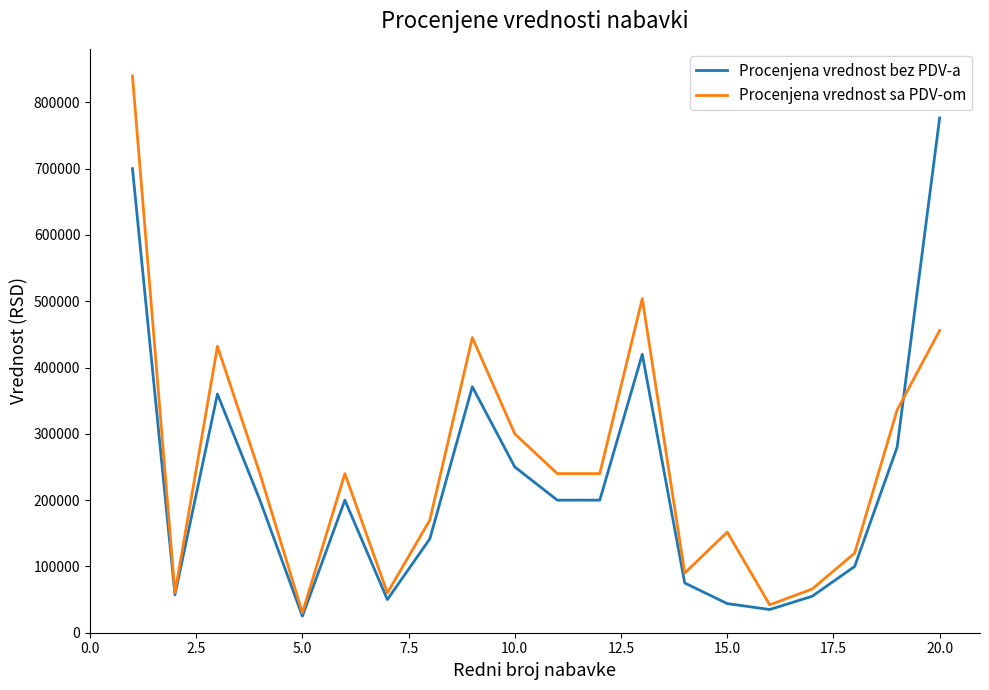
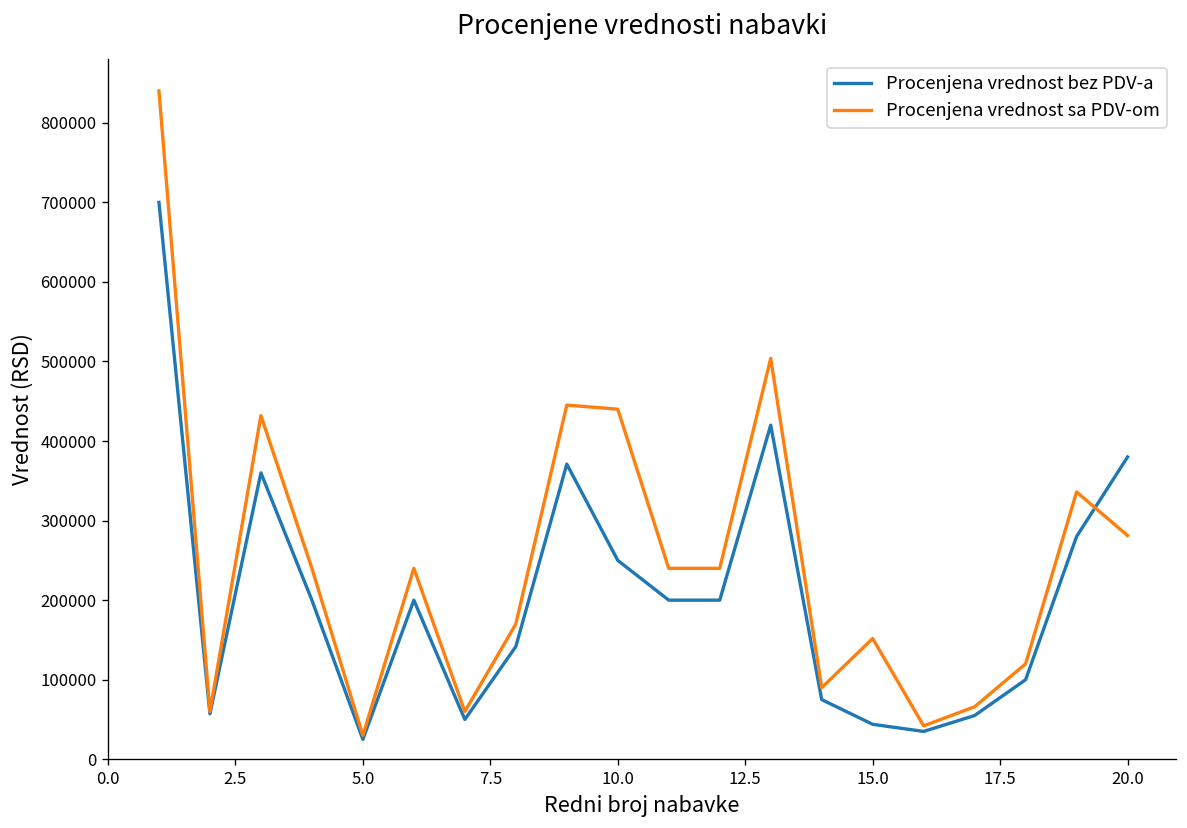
  {
    "Procenjena vrednost bez PDV-a": {
      "5.0": 30000,
      "10.0": 250000,
      "15.0": 40000,
-     "20.0": 780000
+     "20.0": 380000
    },
    "Procenjena vrednost sa PDV-om": {
      "5.0": 30000,
-     "10.0": 300000,
+     "10.0": 440000,
      "15.0": 150000,
-     "20.0": 460000
+     "20.0": 280000
    }
  }
